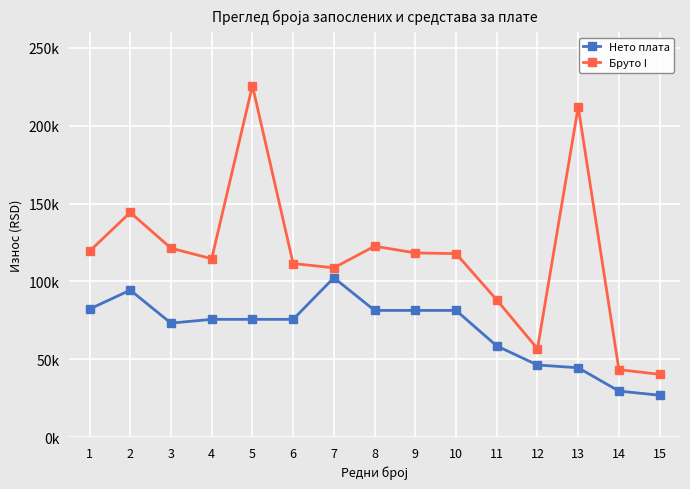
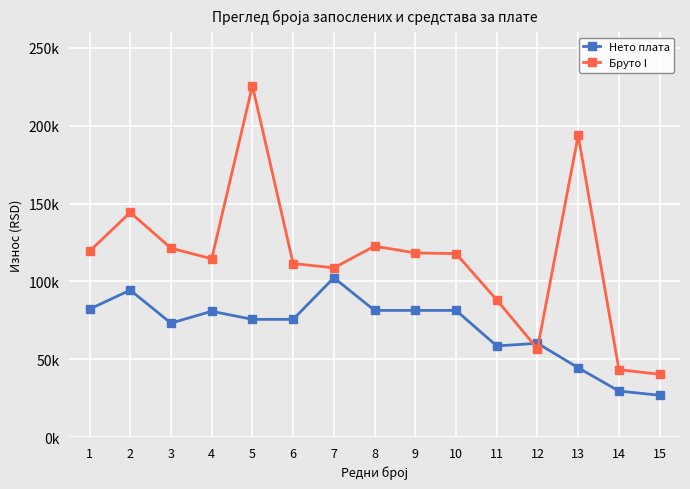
  {
    "Нето плата": {
      "1": 82000,
      "2": 94000,
      "3": 73000,
-     "4": 76000,
+     "4": 81000,
      "5": 76000,
      "6": 76000,
      "7": 102000,
      "8": 81000,
      "9": 81000,
      "10": 81000,
      "11": 59000,
-     "12": 46000,
+     "12": 60000,
      "13": 44000,
      "14": 30000,
      "15": 27000
    },
    "Бруто I": {
      "1": 119000,
      "2": 144000,
      "3": 121000,
      "4": 115000,
      "5": 226000,
      "6": 111000,
      "7": 109000,
      "8": 123000,
      "9": 118000,
      "10": 118000,
      "11": 88000,
      "12": 57000,
-     "13": 212000,
+     "13": 194000,
      "14": 43000,
      "15": 40000
    }
  }
